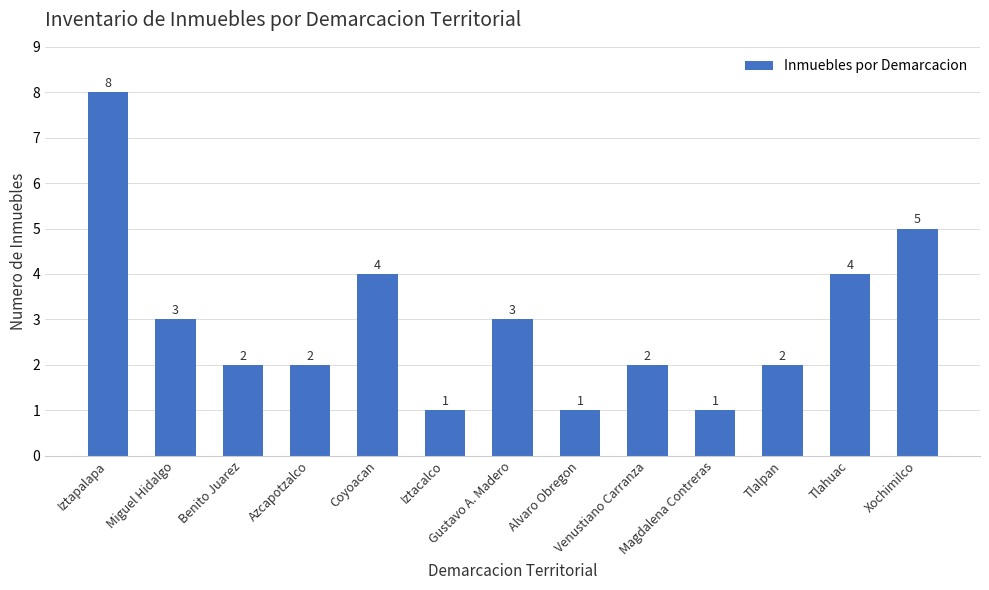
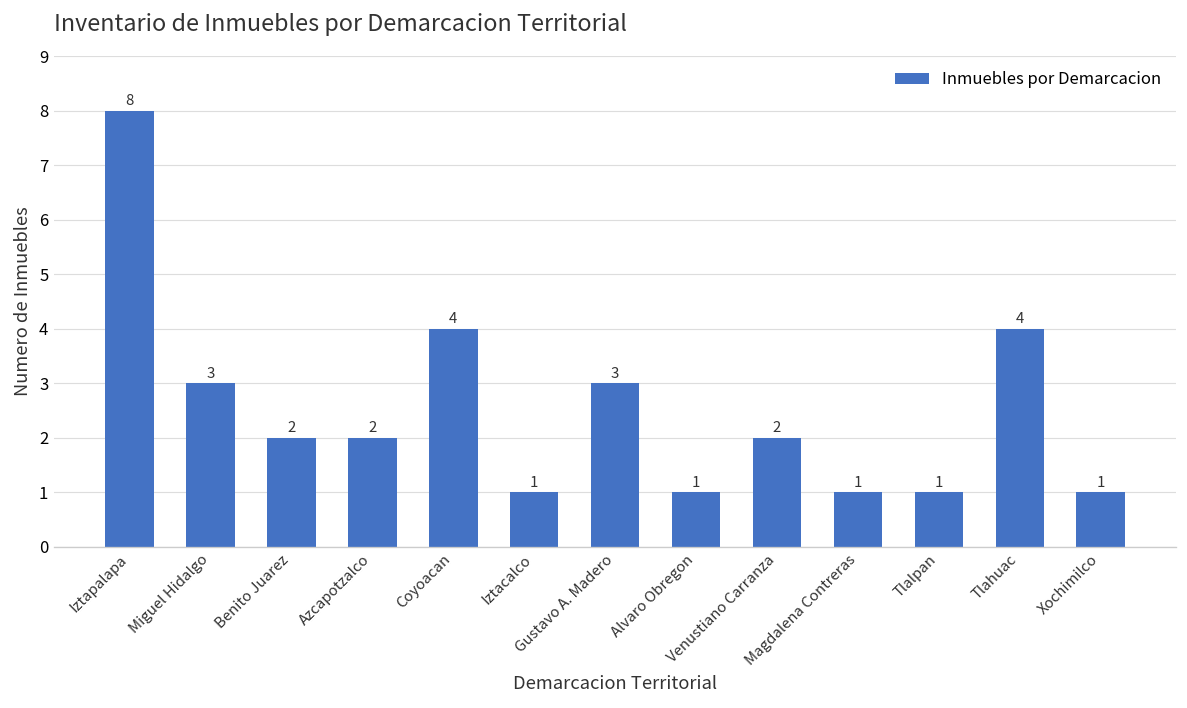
  {
    "Iztapalapa": 8,
    "Miguel Hidalgo": 3,
    "Benito Juarez": 2,
    "Azcapotzalco": 2,
    "Coyoacan": 4,
    "Iztacalco": 1,
    "Gustavo A. Madero": 3,
    "Alvaro Obregon": 1,
    "Venustiano Carranza": 2,
    "Magdalena Contreras": 1,
-   "Tlalpan": 2,
+   "Tlalpan": 1,
    "Tlahuac": 4,
-   "Xochimilco": 5
+   "Xochimilco": 1
  }
